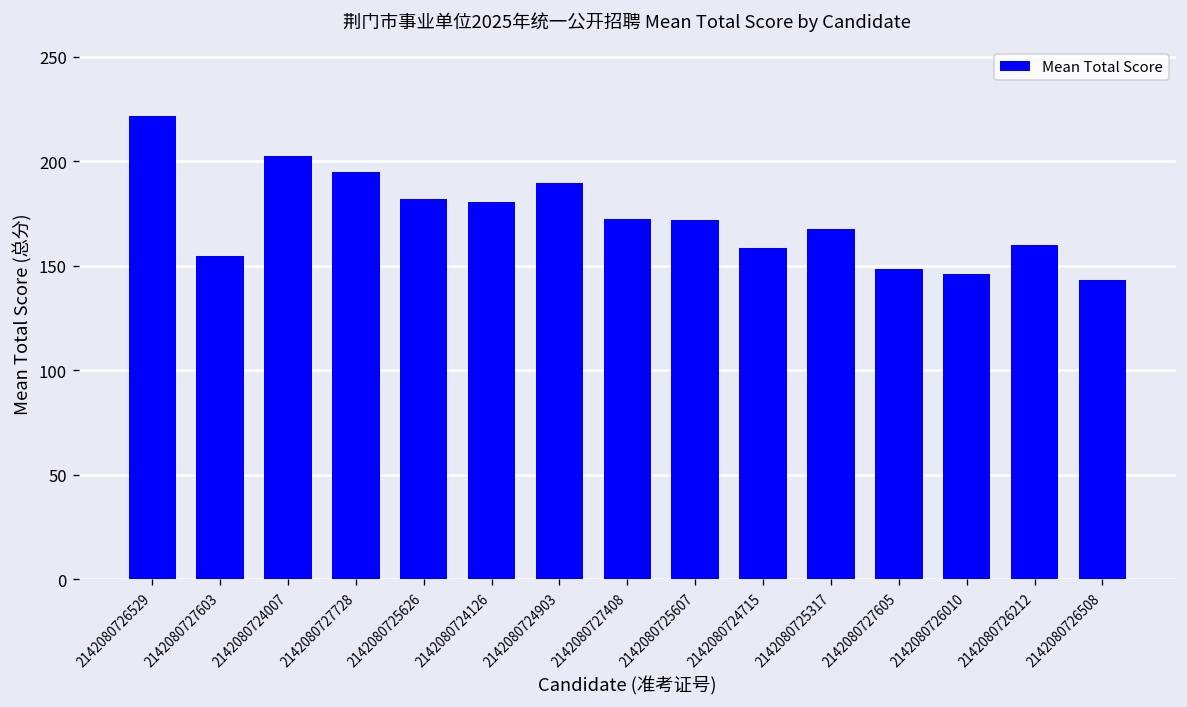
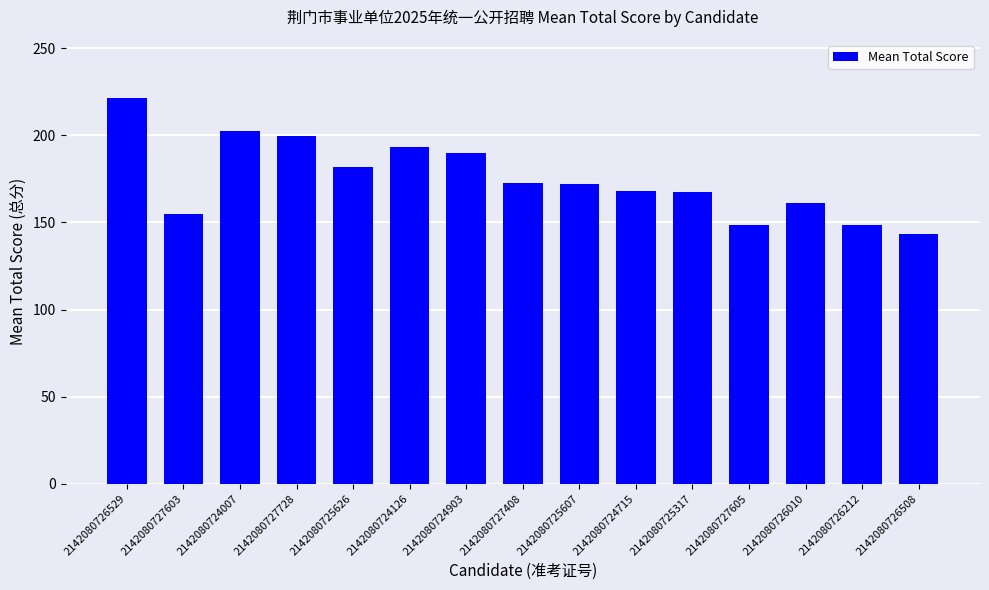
  {
    "2142080726529": 222,
    "2142080727603": 155,
    "2142080724007": 202,
-   "2142080727728": 195,
+   "2142080727728": 200,
    "2142080725626": 182,
-   "2142080724126": 181,
+   "2142080724126": 193,
    "2142080724903": 190,
    "2142080727408": 173,
    "2142080725607": 172,
-   "2142080724715": 158,
+   "2142080724715": 168,
    "2142080725317": 168,
    "2142080727605": 149,
-   "2142080726010": 146,
-   "2142080726212": 160,
+   "2142080726010": 161,
+   "2142080726212": 149,
    "2142080726508": 143
  }
